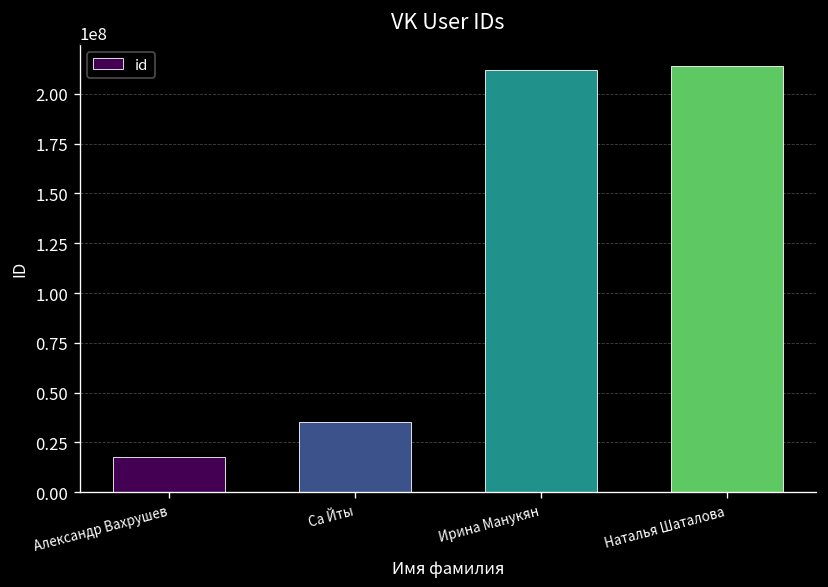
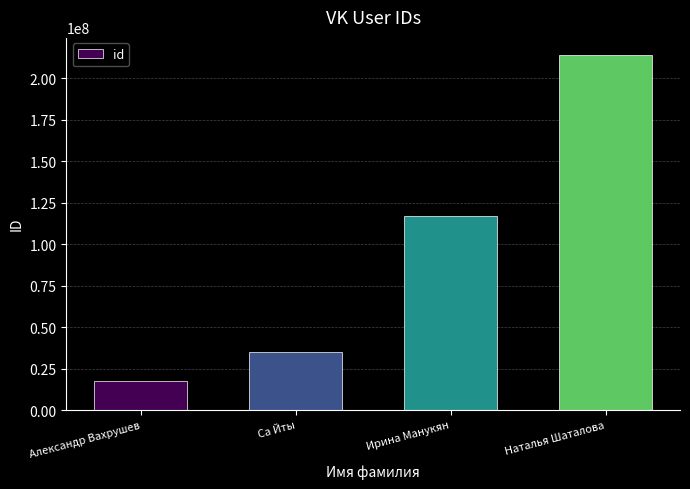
  {
    "Александр Вахрушев": 18000000,
    "Са Йты": 35000000,
-   "Ирина Манукян": 212000000,
+   "Ирина Манукян": 117000000,
    "Наталья Шаталова": 214000000
  }
